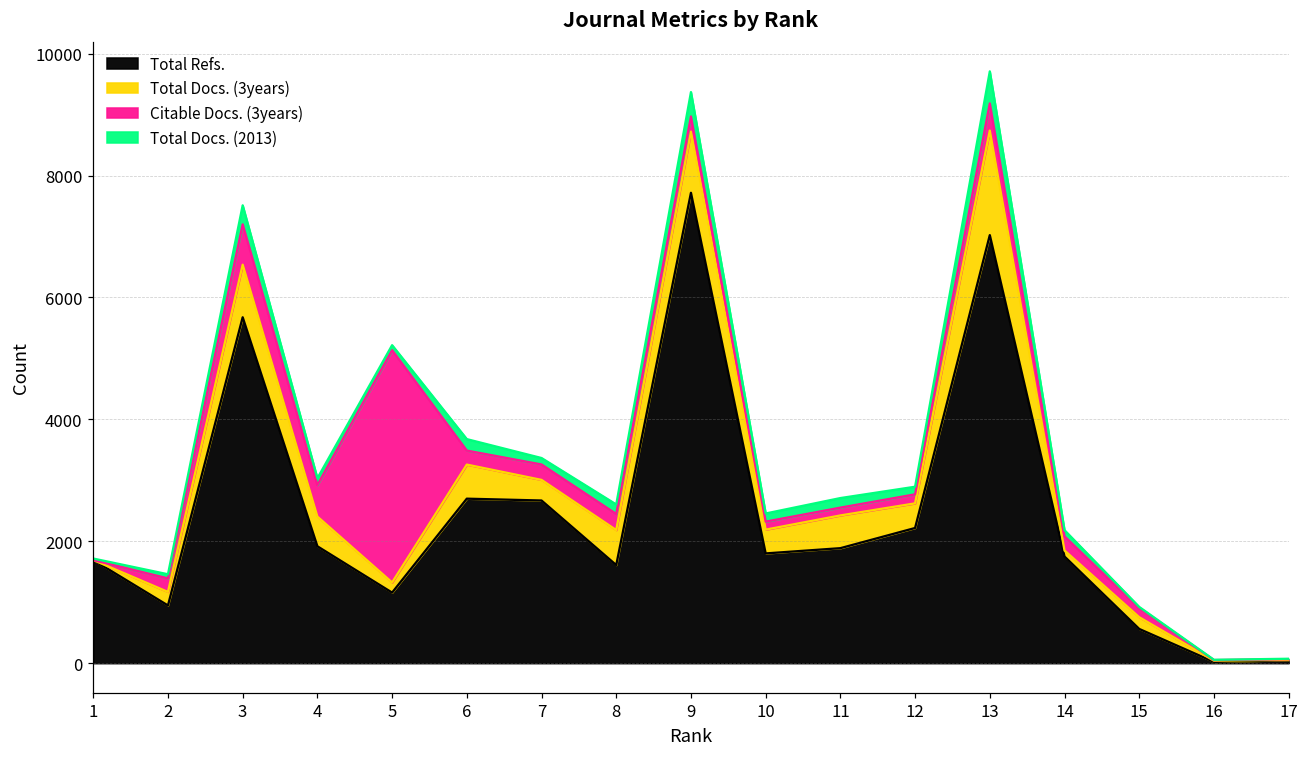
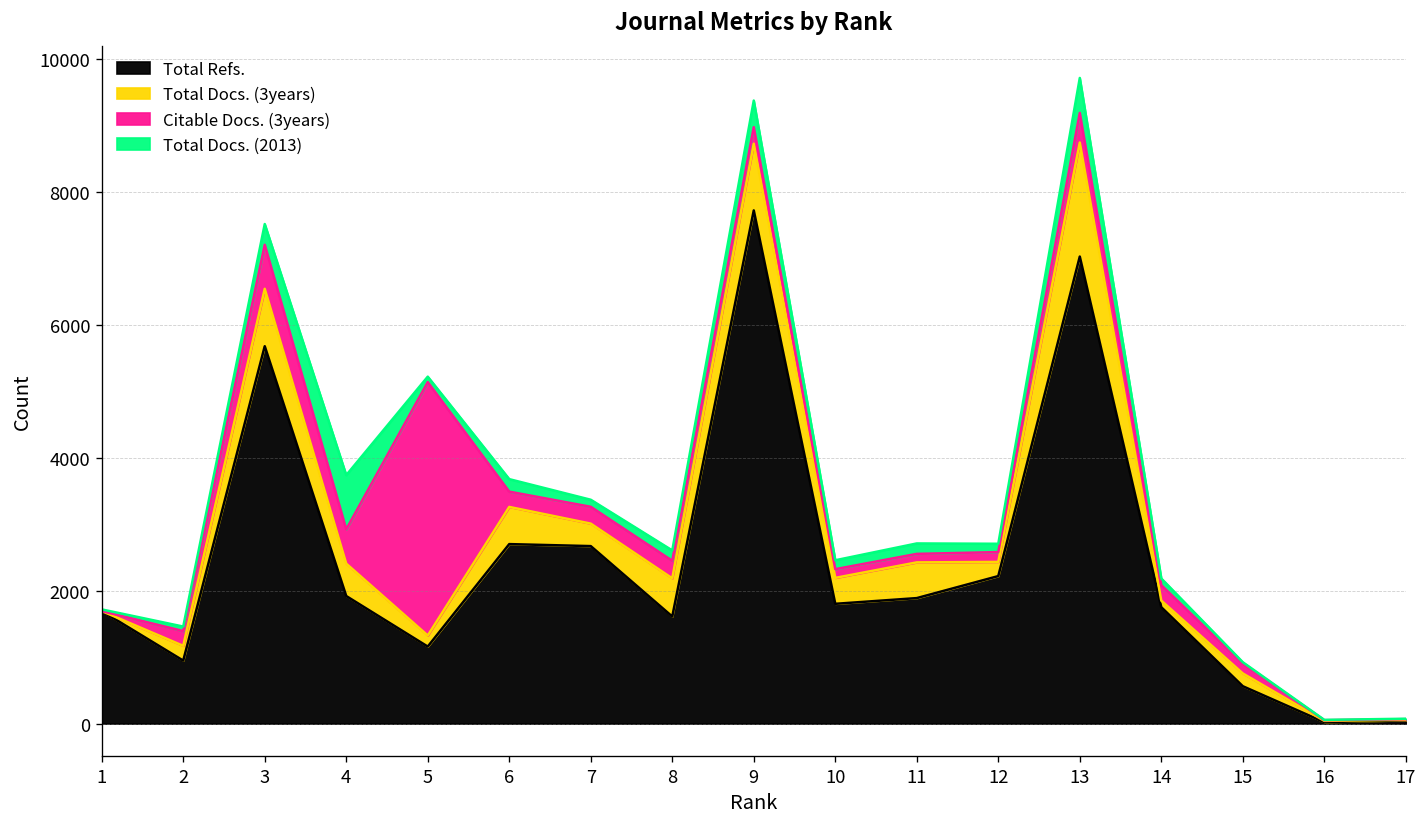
  {
    "Total Refs.": {
      "2": 900,
      "3": 5700,
      "4": 1900,
      "5": 1200,
      "6": 2700,
      "7": 2700,
      "8": 1600,
      "9": 7700,
      "10": 1800,
      "11": 1900,
      "12": 2200,
      "13": 7000,
      "14": 1800,
      "15": 600
    },
    "Total Docs. (3years)": {
      "2": 200,
      "3": 900,
      "4": 500,
      "5": 200,
      "6": 600,
      "7": 300,
      "8": 600,
      "9": 1000,
      "10": 400,
      "11": 500,
-     "12": 400,
+     "12": 200,
      "13": 1700,
      "14": 100,
      "15": 200
    },
    "Citable Docs. (3years)": {
      "2": 200,
      "3": 700,
      "4": 500,
      "5": 3800,
      "6": 200,
      "7": 300,
      "8": 300,
      "9": 200,
      "10": 100,
      "11": 100,
      "12": 100,
      "13": 400,
      "14": 200
    },
    "Total Docs. (2013)": {
      "2": 100,
      "3": 300,
-     "4": 100,
+     "4": 800,
      "5": 100,
      "6": 200,
      "7": 100,
      "8": 200,
      "9": 400,
      "10": 100,
      "11": 200,
      "12": 100,
      "13": 500,
      "14": 100
    }
  }
